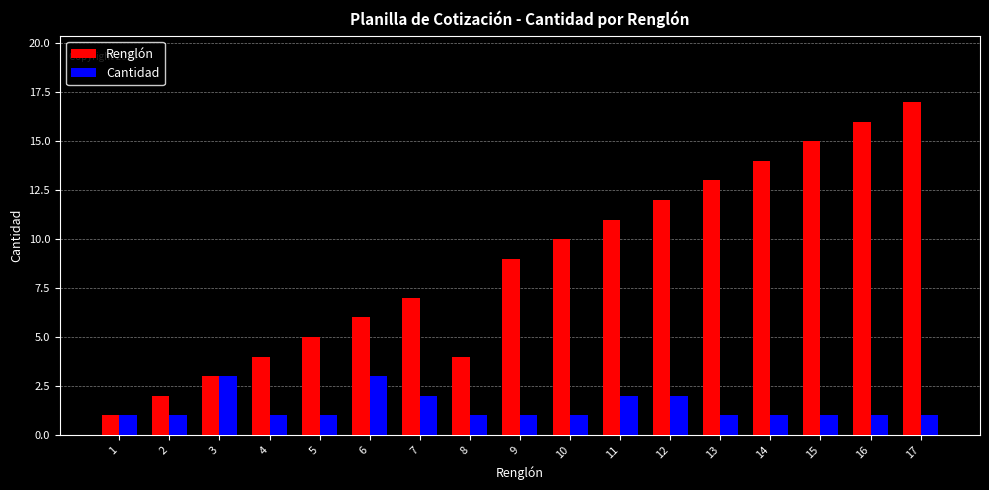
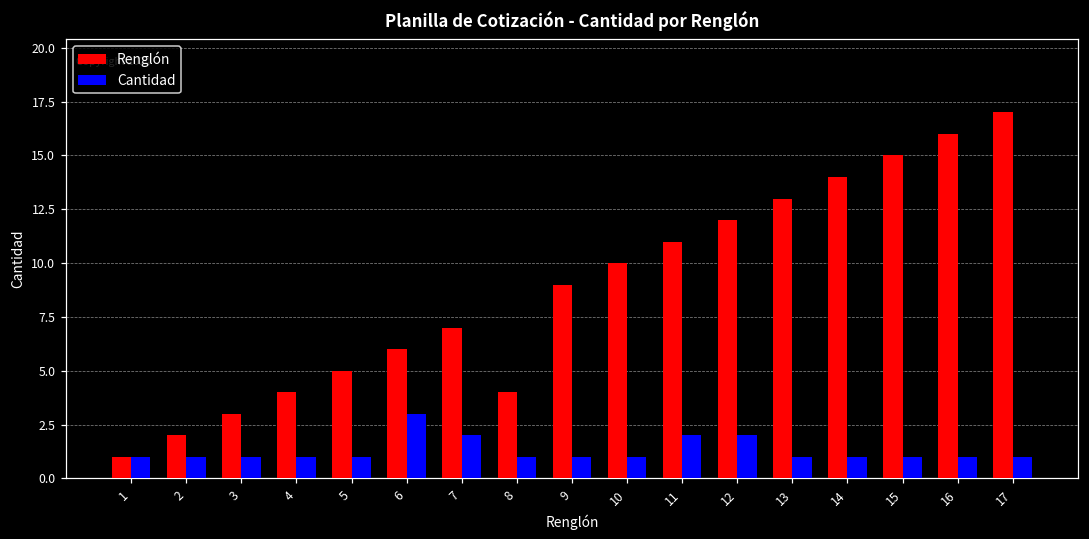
  {
    "Renglón": {
      "1": 1,
      "2": 2,
      "3": 3,
      "4": 4,
      "5": 5,
      "6": 6,
      "7": 7,
      "8": 4,
      "9": 9,
      "10": 10,
      "11": 11,
      "12": 12,
      "13": 13,
      "14": 14,
      "15": 15,
      "16": 16,
      "17": 17
    },
    "Cantidad": {
      "1": 1,
      "2": 1,
-     "3": 3,
+     "3": 1,
      "4": 1,
      "5": 1,
      "6": 3,
      "7": 2,
      "8": 1,
      "9": 1,
      "10": 1,
      "11": 2,
      "12": 2,
      "13": 1,
      "14": 1,
      "15": 1,
      "16": 1,
      "17": 1
    }
  }
